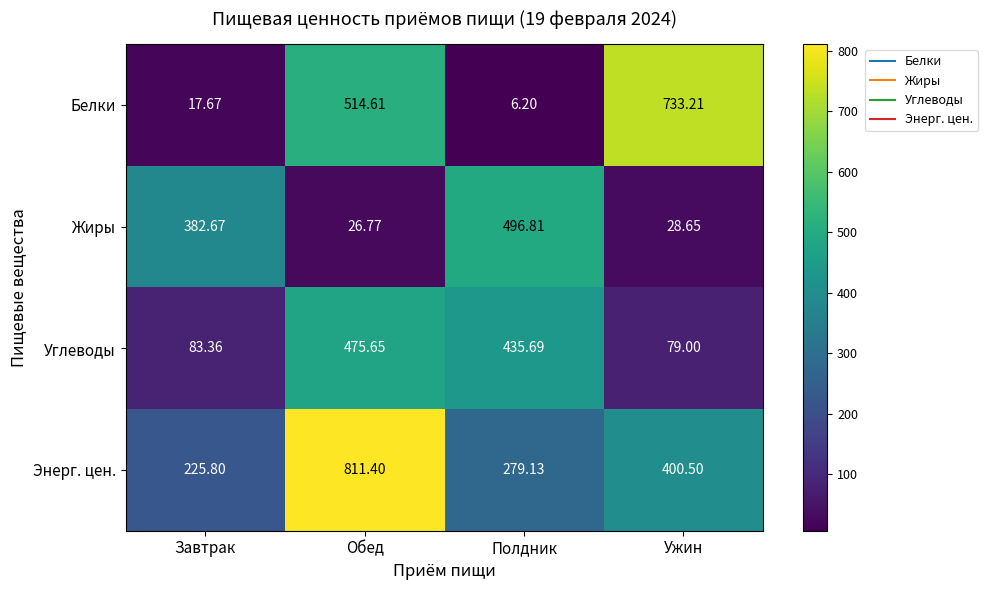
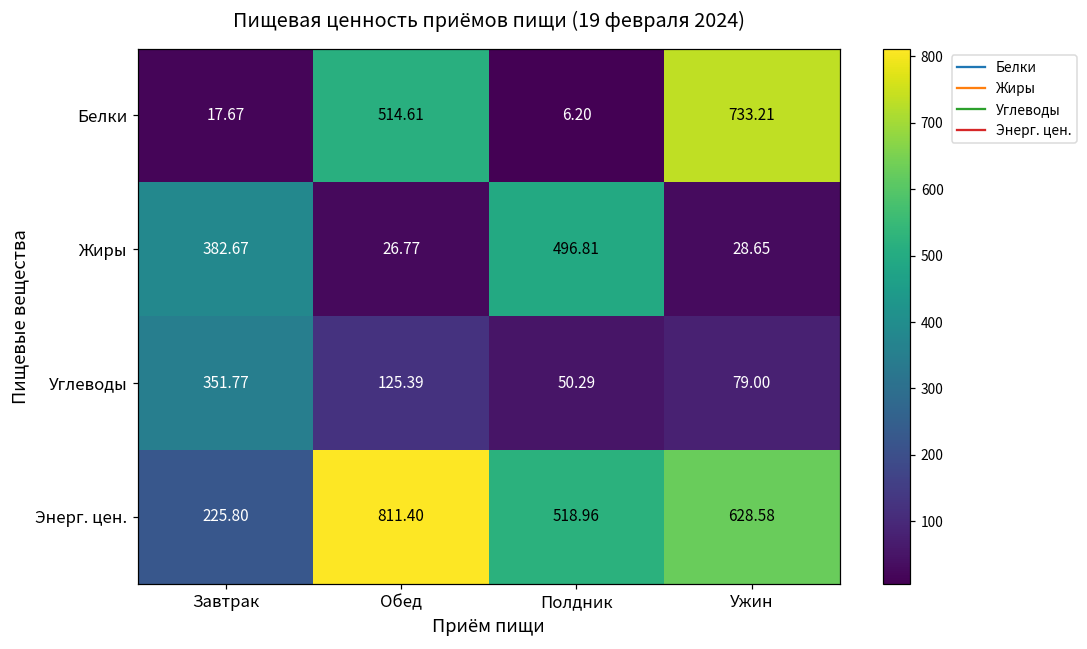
  {
    "Белки": {
      "Завтрак": 17.67,
      "Обед": 514.61,
      "Полдник": 6.20,
      "Ужин": 733.21
    },
    "Жиры": {
      "Завтрак": 382.67,
      "Обед": 26.77,
      "Полдник": 496.81,
      "Ужин": 28.65
    },
    "Углеводы": {
-     "Завтрак": 83.36,
-     "Обед": 475.65,
-     "Полдник": 435.69,
+     "Завтрак": 351.77,
+     "Обед": 125.39,
+     "Полдник": 50.29,
      "Ужин": 79.00
    },
    "Энерг. цен.": {
      "Завтрак": 225.80,
      "Обед": 811.40,
-     "Полдник": 279.13,
-     "Ужин": 400.50
+     "Полдник": 518.96,
+     "Ужин": 628.58
    }
  }
